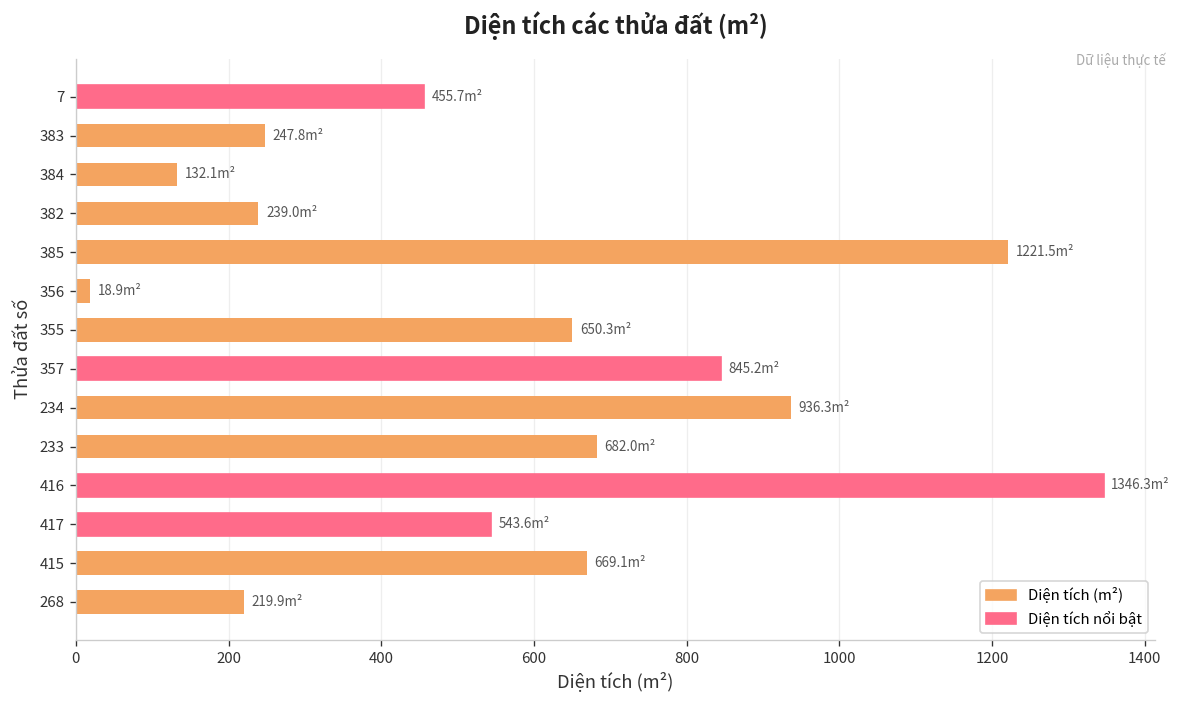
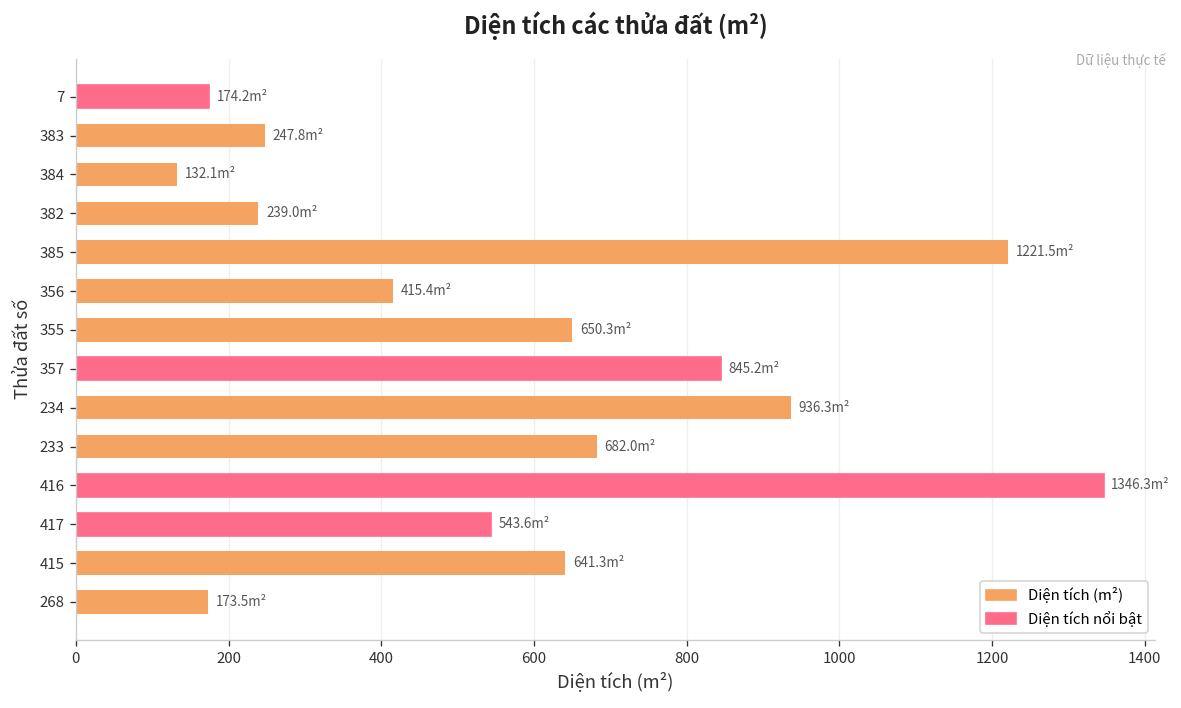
  {
-   "7": "455.7m²",
+   "7": "174.2m²",
    "383": "247.8m²",
    "384": "132.1m²",
    "382": "239.0m²",
    "385": "1221.5m²",
-   "356": "18.9m²",
+   "356": "415.4m²",
    "355": "650.3m²",
    "357": "845.2m²",
    "234": "936.3m²",
    "233": "682.0m²",
    "416": "1346.3m²",
    "417": "543.6m²",
-   "415": "669.1m²",
-   "268": "219.9m²"
+   "415": "641.3m²",
+   "268": "173.5m²"
  }
